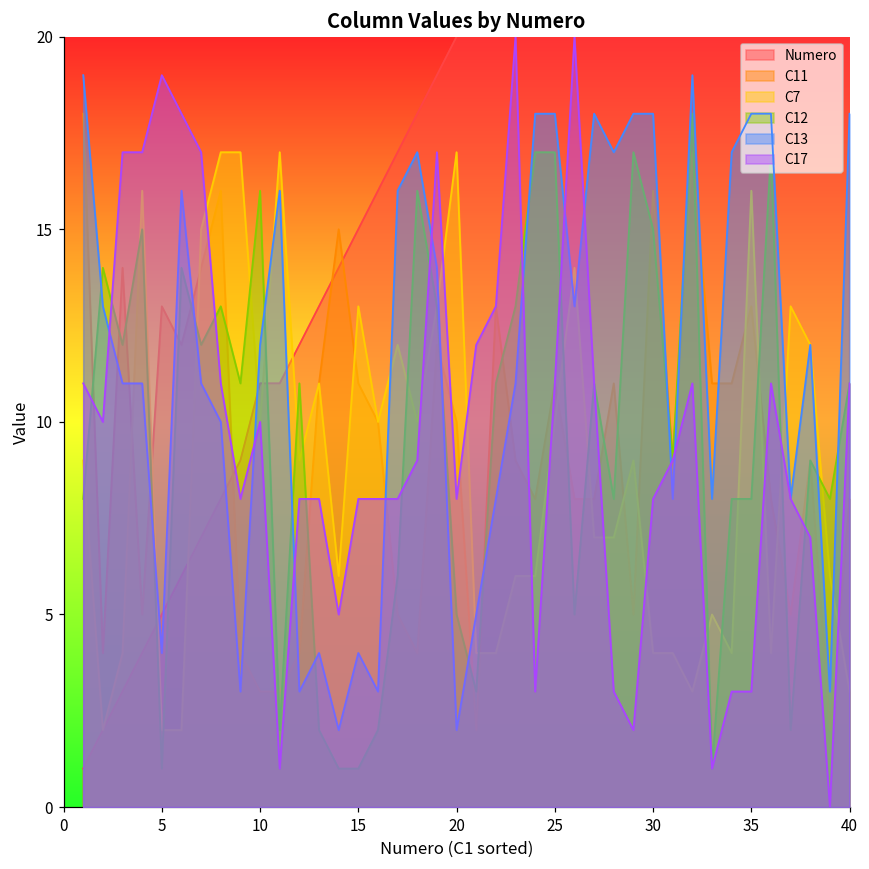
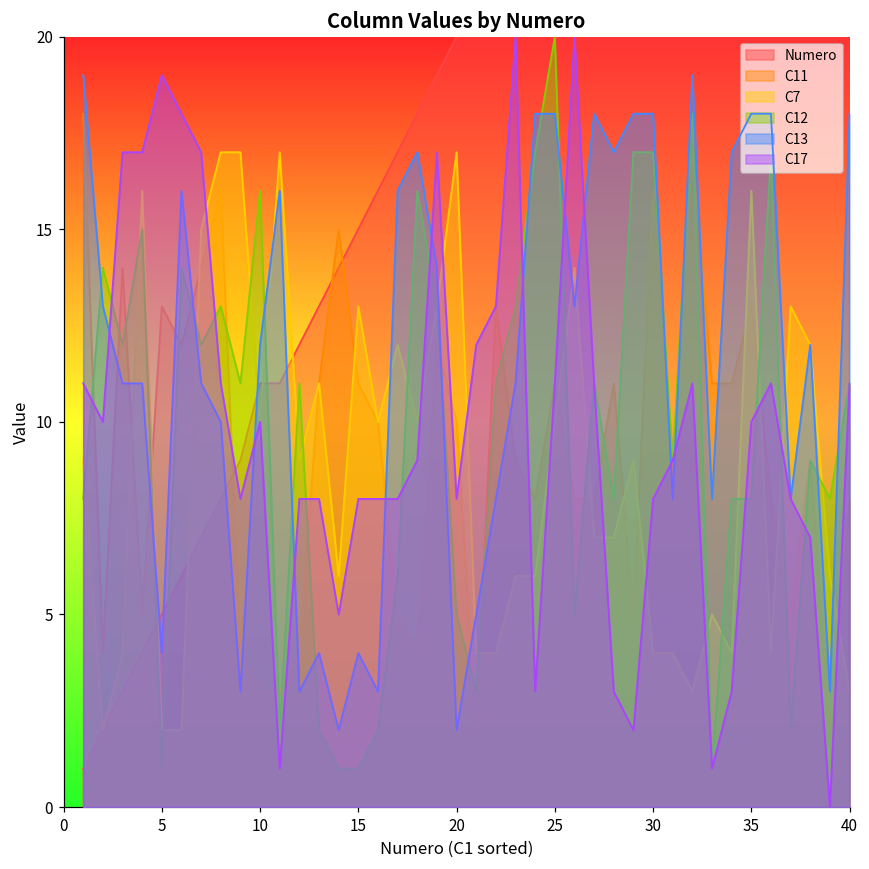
  {
    "Numero": {
      "5": 5,
      "10": 11,
      "15": 15,
      "20": 20
    },
    "C12": {
      "5": 1,
      "10": 16,
      "15": 1,
      "20": 5,
-     "25": 17,
-     "30": 15,
+     "25": 20,
+     "30": 17,
      "35": 8
    },
    "C13": {
      "5": 4,
      "10": 12,
      "15": 4,
      "20": 2,
      "25": 18,
      "30": 18,
      "40": 18
    },
    "C17": {
      "5": 19,
      "15": 8,
      "20": 8,
      "30": 8,
-     "35": 3
+     "35": 10
    }
  }
